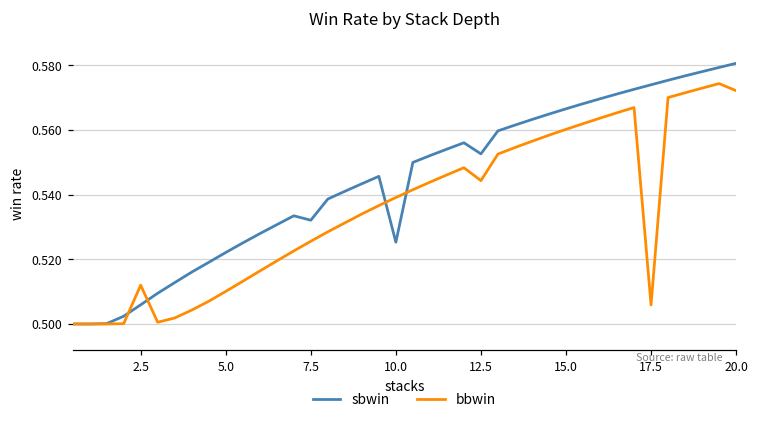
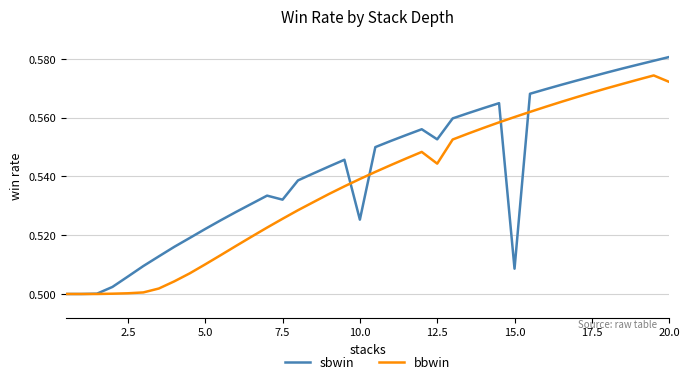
  {
    "sbwin": {
      "2.5": 0.506,
      "5.0": 0.522,
      "7.5": 0.532,
      "10.0": 0.525,
      "12.5": 0.553,
-     "15.0": 0.567,
+     "15.0": 0.509,
      "17.5": 0.574,
      "20.0": 0.581
    },
    "bbwin": {
-     "2.5": 0.512,
+     "2.5": 0.500,
      "5.0": 0.510,
      "7.5": 0.526,
      "10.0": 0.539,
      "12.5": 0.544,
      "15.0": 0.560,
-     "17.5": 0.506,
+     "17.5": 0.569,
      "20.0": 0.572
    }
  }
